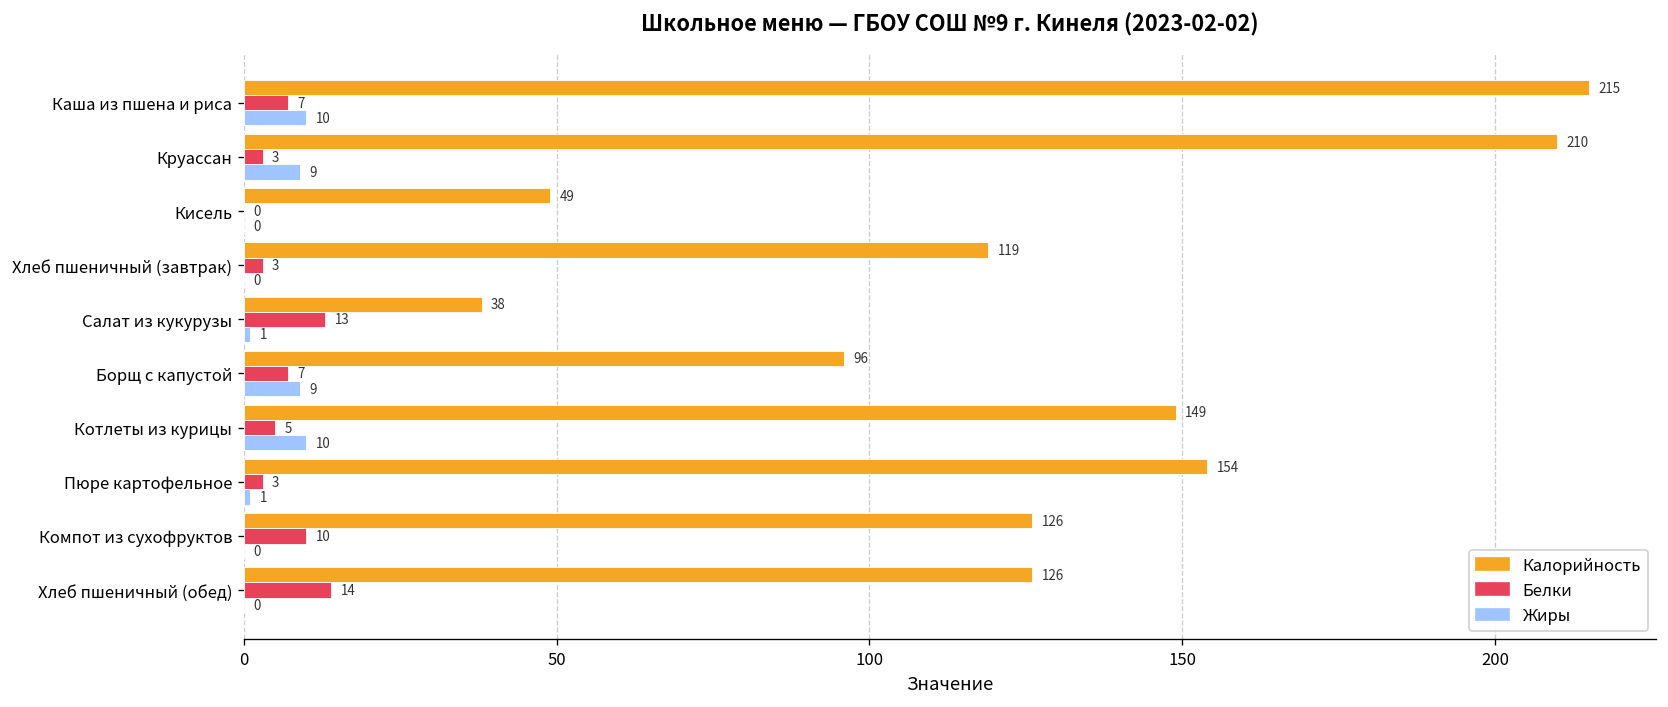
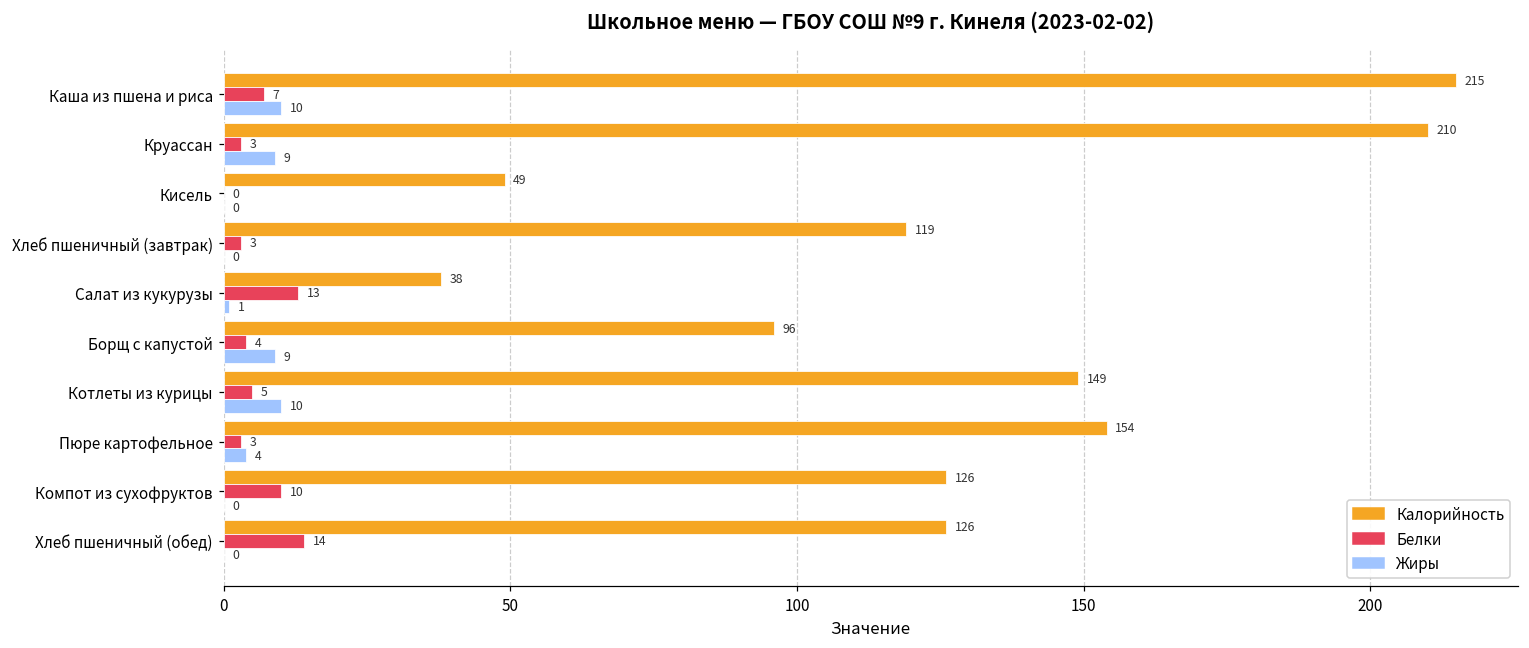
  {
    "Калорийность": {
      "Каша из пшена и риса": 215,
      "Круассан": 210,
      "Кисель": 49,
      "Хлеб пшеничный (завтрак)": 119,
      "Салат из кукурузы": 38,
      "Борщ с капустой": 96,
      "Котлеты из курицы": 149,
      "Пюре картофельное": 154,
      "Компот из сухофруктов": 126,
      "Хлеб пшеничный (обед)": 126
    },
    "Белки": {
      "Каша из пшена и риса": 7,
      "Круассан": 3,
      "Кисель": 0,
      "Хлеб пшеничный (завтрак)": 3,
      "Салат из кукурузы": 13,
-     "Борщ с капустой": 7,
+     "Борщ с капустой": 4,
      "Котлеты из курицы": 5,
      "Пюре картофельное": 3,
      "Компот из сухофруктов": 10,
      "Хлеб пшеничный (обед)": 14
    },
    "Жиры": {
      "Каша из пшена и риса": 10,
      "Круассан": 9,
      "Кисель": 0,
      "Хлеб пшеничный (завтрак)": 0,
      "Салат из кукурузы": 1,
      "Борщ с капустой": 9,
      "Котлеты из курицы": 10,
-     "Пюре картофельное": 1,
+     "Пюре картофельное": 4,
      "Компот из сухофруктов": 0,
      "Хлеб пшеничный (обед)": 0
    }
  }
